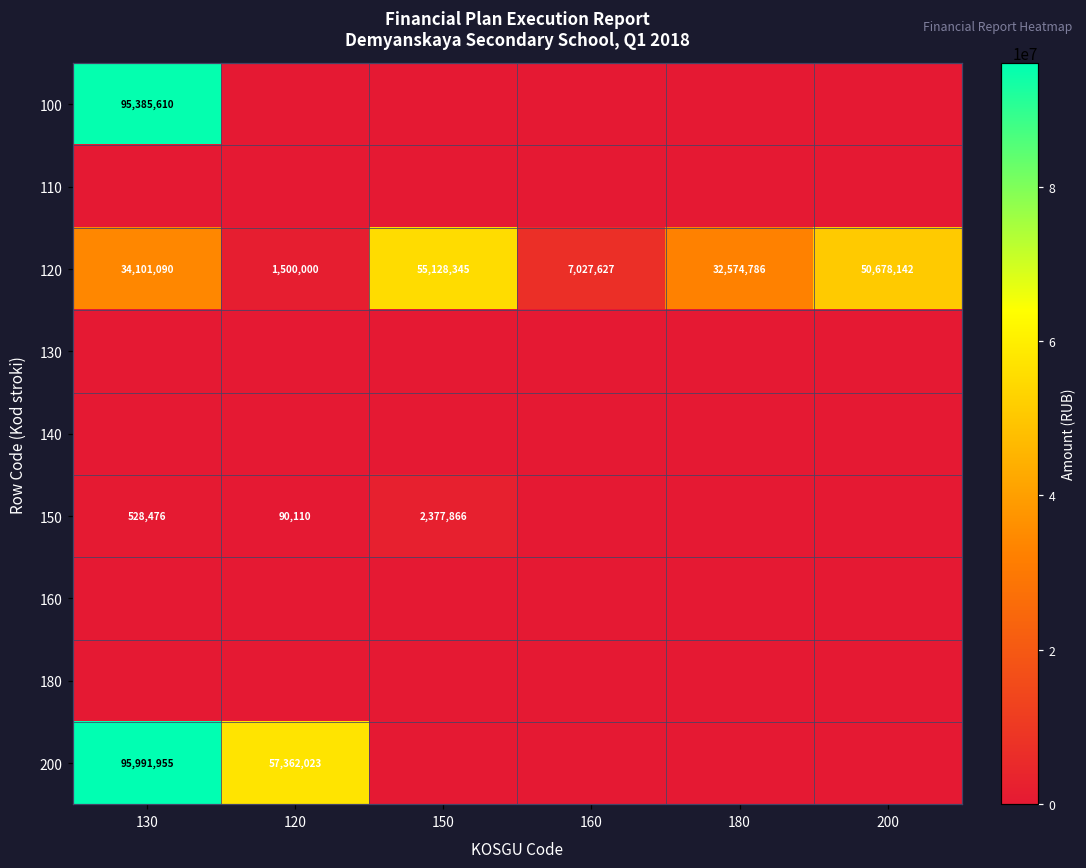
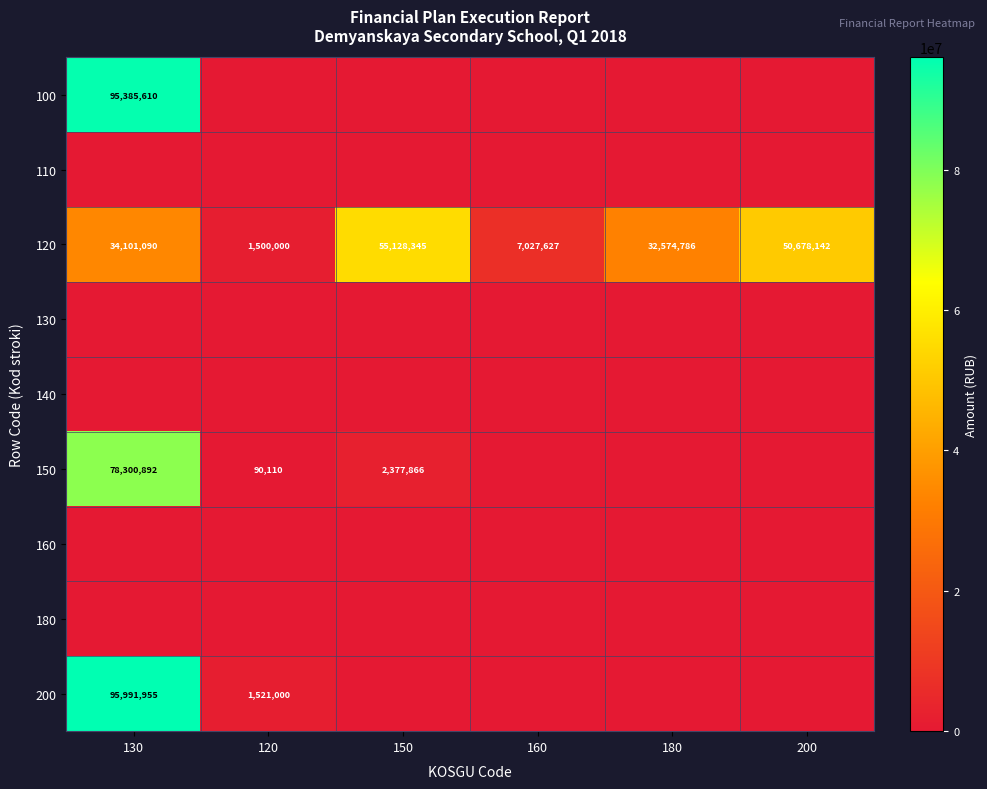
  {
    "100": {
      "130": "95,385,610"
    },
    "120": {
      "130": "34,101,090",
      "120": "1,500,000",
      "150": "55,128,345",
      "160": "7,027,627",
      "180": "32,574,786",
      "200": "50,678,142"
    },
    "150": {
-     "130": "528,476",
+     "130": "78,300,892",
      "120": "90,110",
      "150": "2,377,866"
    },
    "200": {
      "130": "95,991,955",
-     "120": "57,362,023"
+     "120": "1,521,000"
    }
  }
